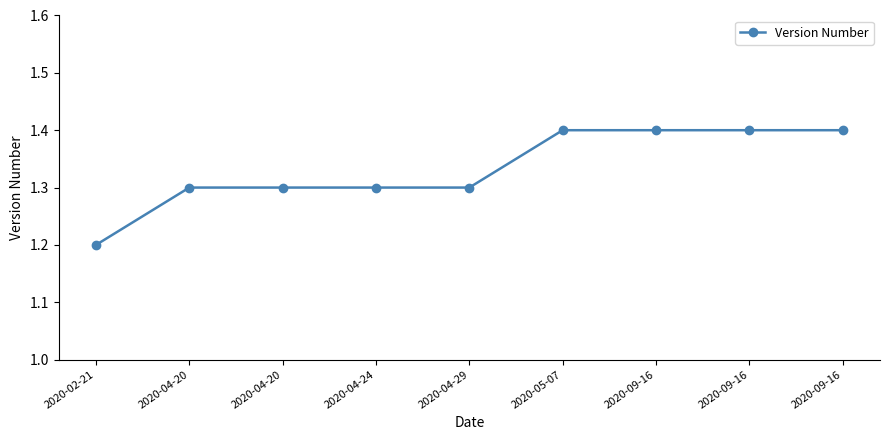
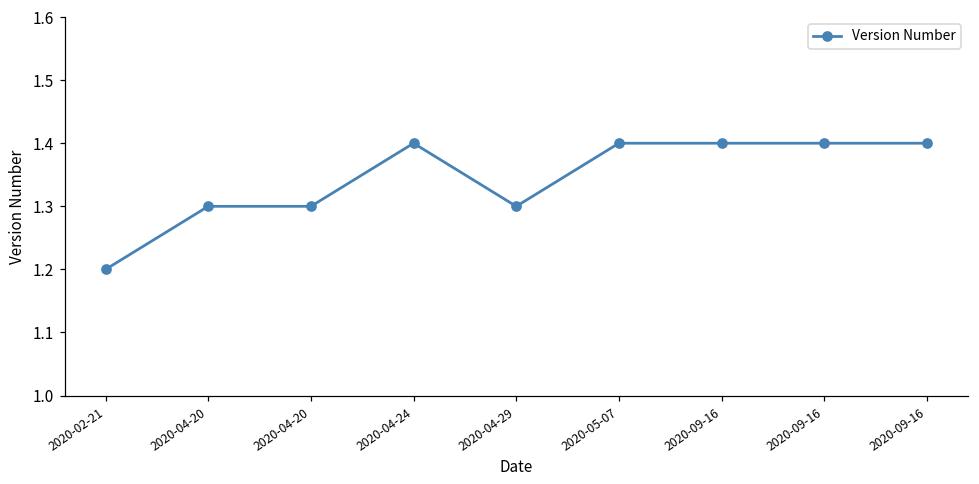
  {
    "2020-02-21": 1.2,
-   "2020-04-24": 1.3,
+   "2020-04-24": 1.4,
    "2020-04-29": 1.3,
    "2020-05-07": 1.4
  }
